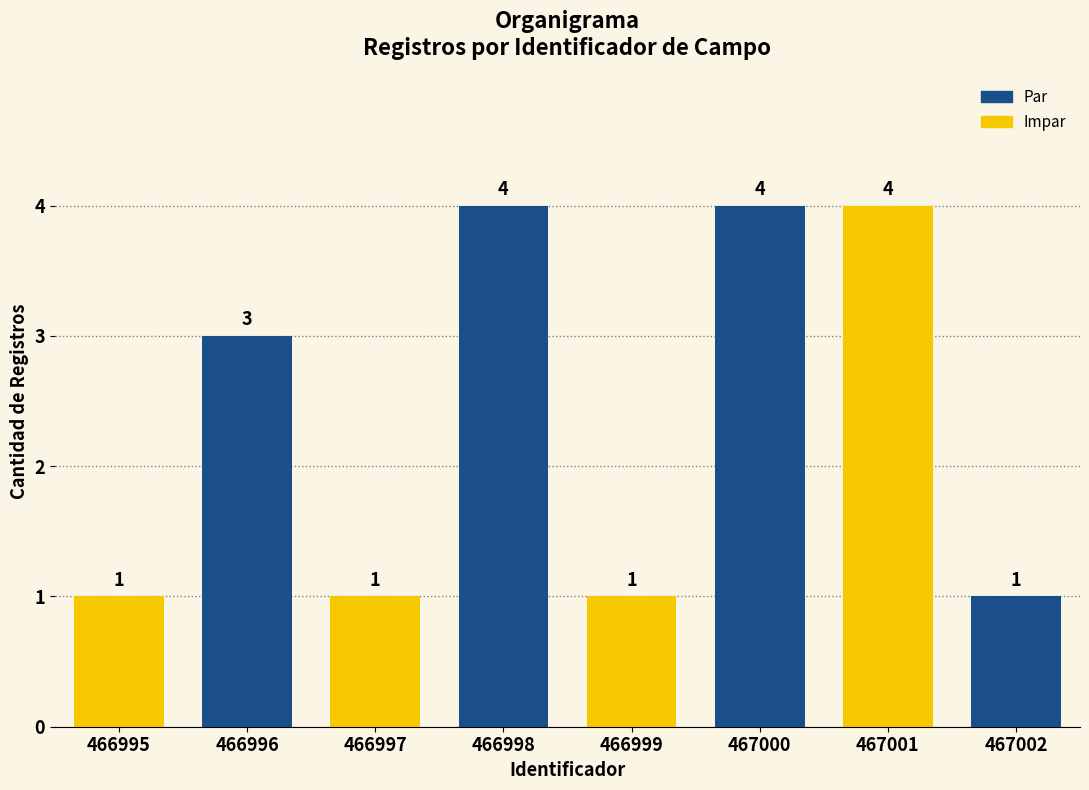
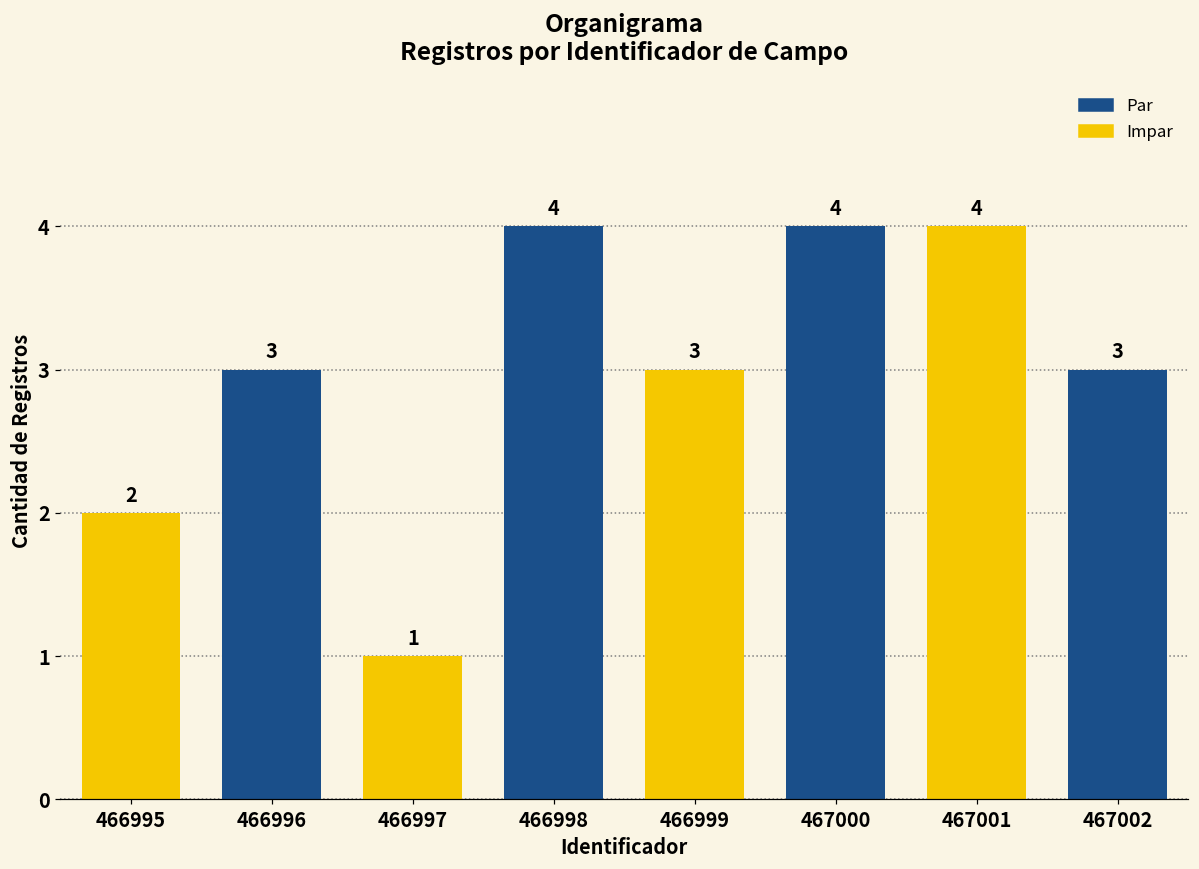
  {
-   "466995": 1,
+   "466995": 2,
    "466996": 3,
    "466997": 1,
    "466998": 4,
-   "466999": 1,
+   "466999": 3,
    "467000": 4,
    "467001": 4,
-   "467002": 1
+   "467002": 3
  }
